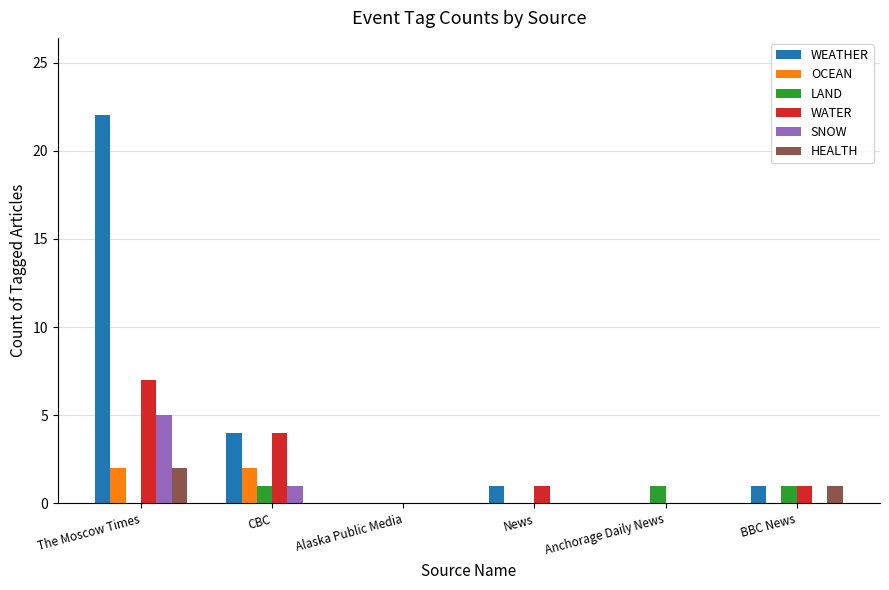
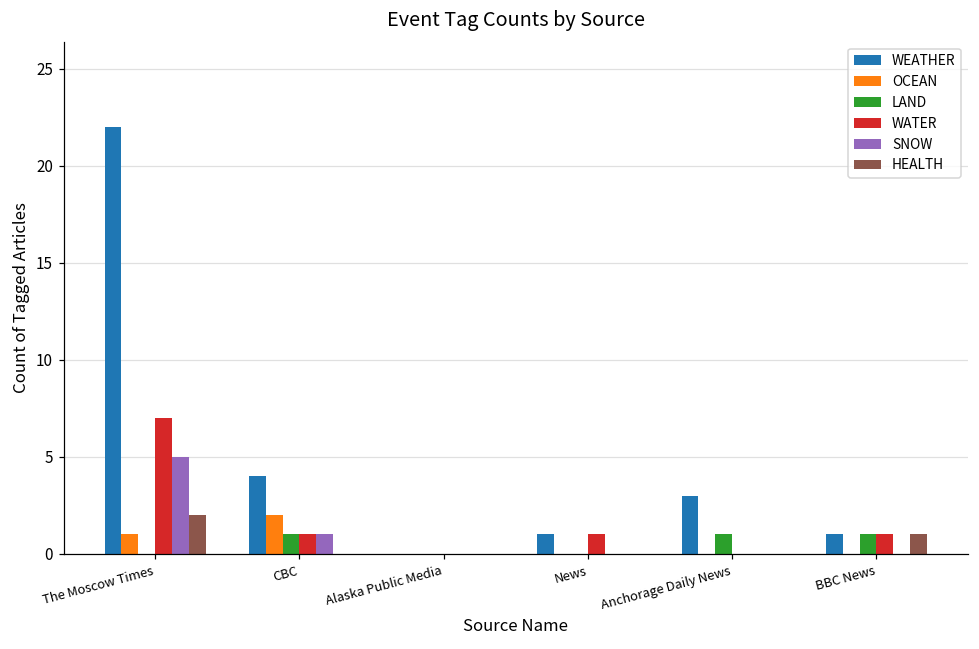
  {
    "WEATHER": {
      "The Moscow Times": 22,
      "CBC": 4,
      "Alaska Public Media": 0,
      "News": 1,
-     "Anchorage Daily News": 0,
+     "Anchorage Daily News": 3,
      "BBC News": 1
    },
    "OCEAN": {
-     "The Moscow Times": 2,
+     "The Moscow Times": 1,
      "CBC": 2,
      "Alaska Public Media": 0,
      "News": 0,
      "Anchorage Daily News": 0,
      "BBC News": 0
    },
    "LAND": {
      "The Moscow Times": 0,
      "CBC": 1,
      "Alaska Public Media": 0,
      "News": 0,
      "Anchorage Daily News": 1,
      "BBC News": 1
    },
    "WATER": {
      "The Moscow Times": 7,
-     "CBC": 4,
+     "CBC": 1,
      "Alaska Public Media": 0,
      "News": 1,
      "Anchorage Daily News": 0,
      "BBC News": 1
    },
    "SNOW": {
      "The Moscow Times": 5,
      "CBC": 1,
      "Alaska Public Media": 0,
      "News": 0,
      "Anchorage Daily News": 0,
      "BBC News": 0
    },
    "HEALTH": {
      "The Moscow Times": 2,
      "CBC": 0,
      "Alaska Public Media": 0,
      "News": 0,
      "Anchorage Daily News": 0,
      "BBC News": 1
    }
  }
